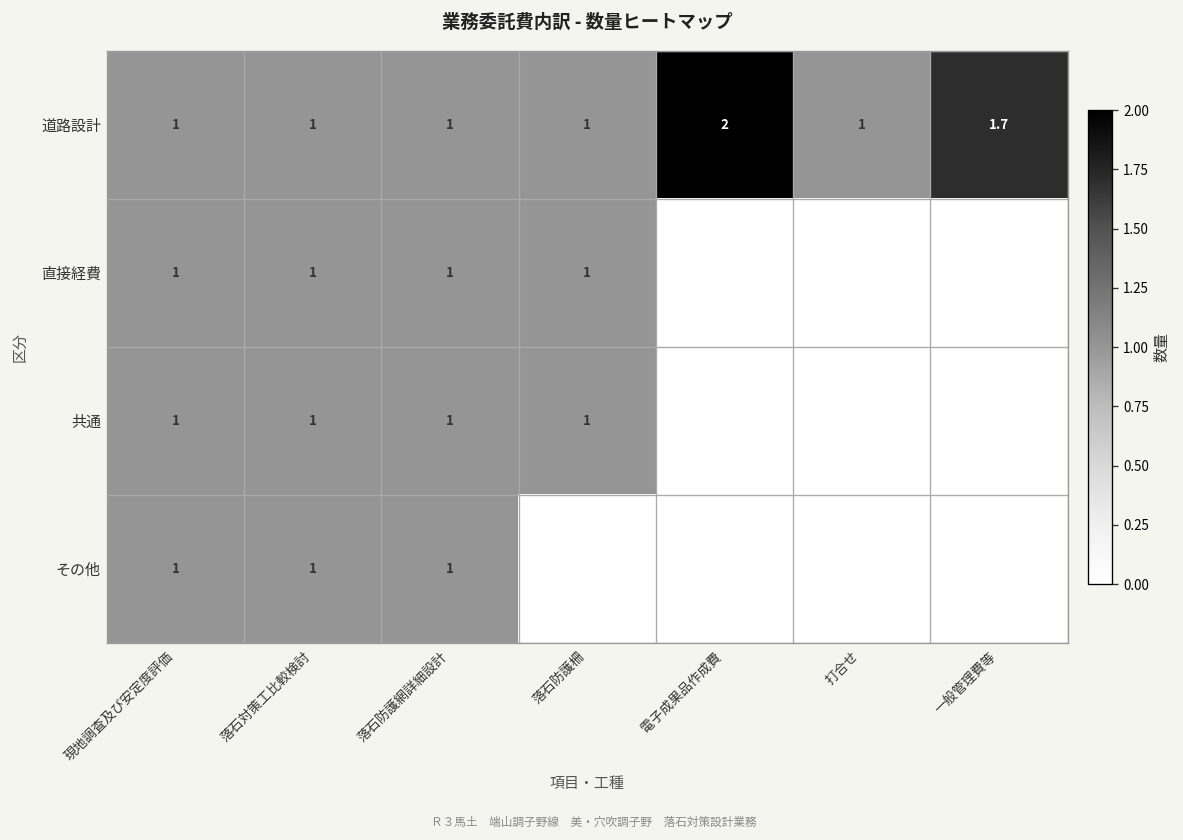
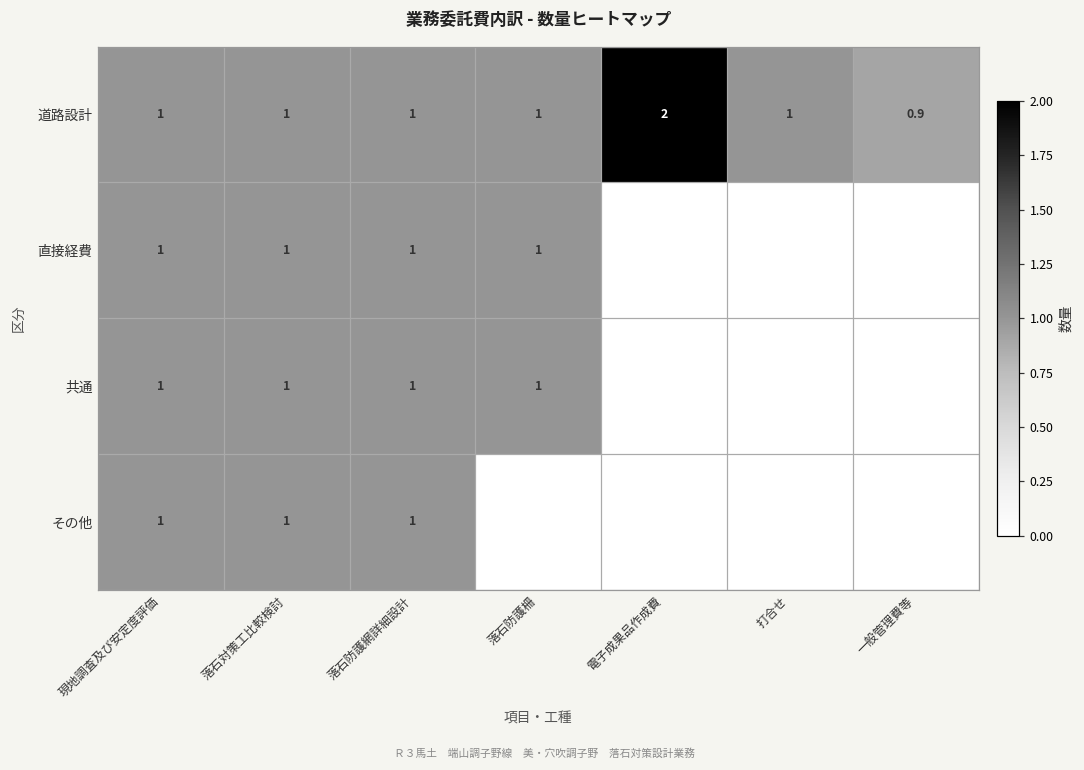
  {
    "道路設計": {
      "現地調査及び安定度評価": 1,
      "落石対策工比較検討": 1,
      "落石防護網詳細設計": 1,
      "落石防護柵": 1,
      "電子成果品作成費": 2,
      "打合せ": 1,
-     "一般管理費等": 1.7
+     "一般管理費等": 0.9
    },
    "直接経費": {
      "現地調査及び安定度評価": 1,
      "落石対策工比較検討": 1,
      "落石防護網詳細設計": 1,
      "落石防護柵": 1
    },
    "共通": {
      "現地調査及び安定度評価": 1,
      "落石対策工比較検討": 1,
      "落石防護網詳細設計": 1,
      "落石防護柵": 1
    },
    "その他": {
      "現地調査及び安定度評価": 1,
      "落石対策工比較検討": 1,
      "落石防護網詳細設計": 1
    }
  }
